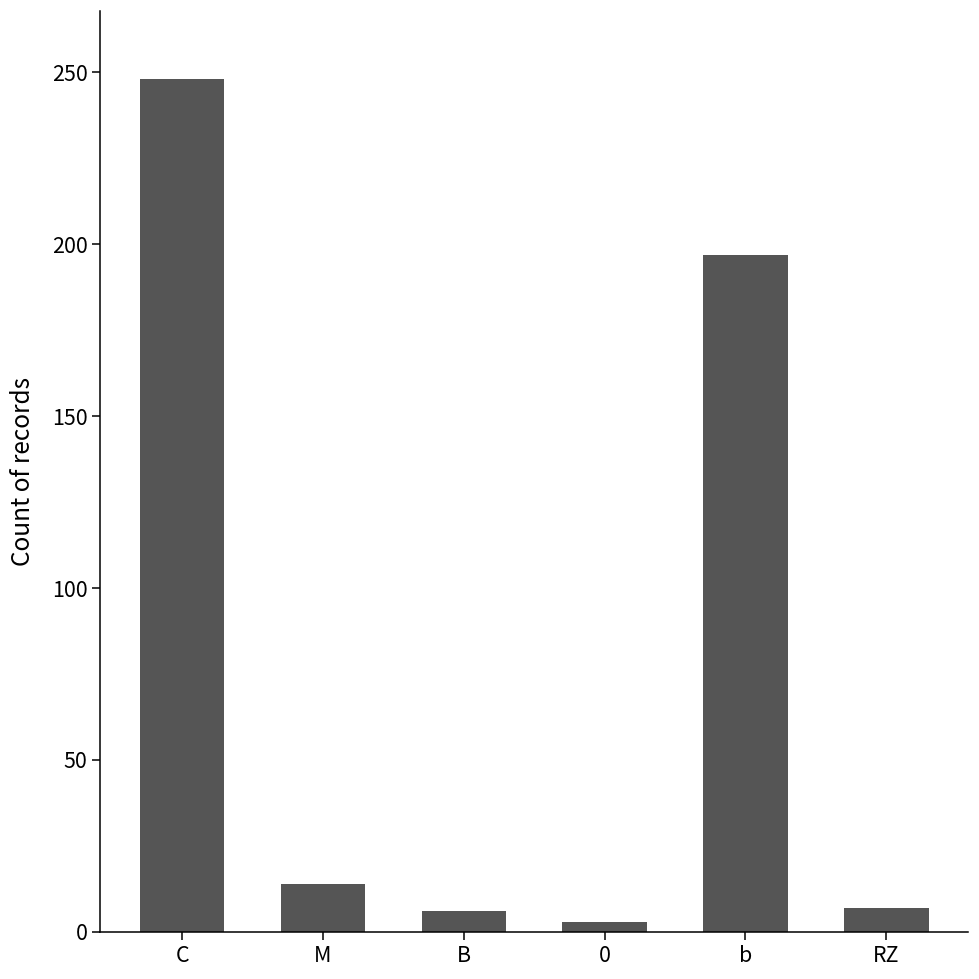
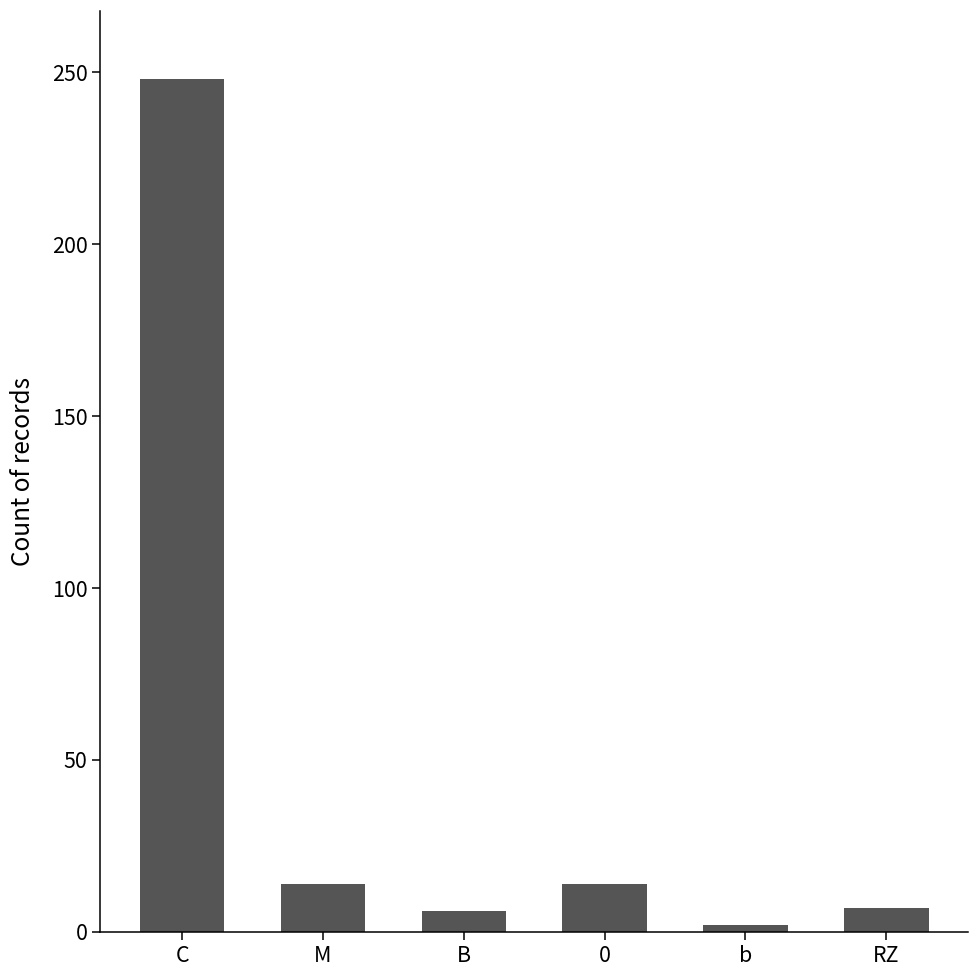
  {
    "C": 248,
    "M": 14,
    "B": 6,
-   "0": 3,
-   "b": 197,
+   "0": 14,
+   "b": 2,
    "RZ": 7
  }
